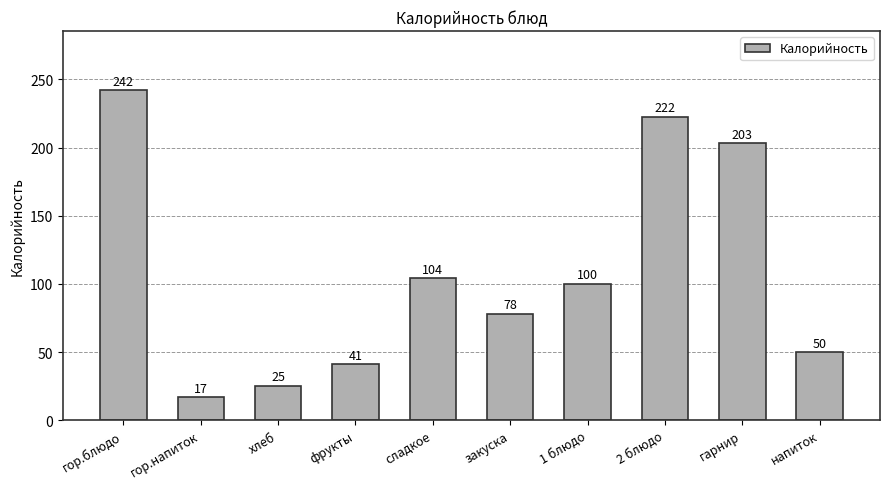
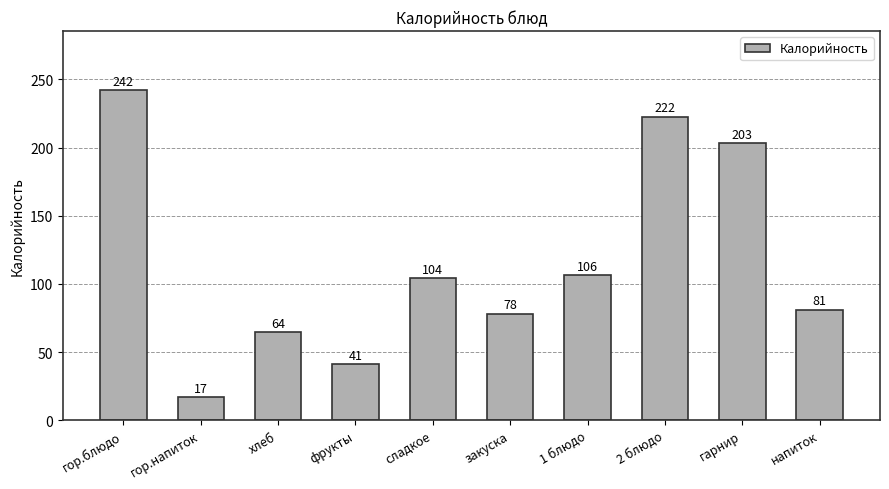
  {
    "гор.блюдо": 242,
    "гор.напиток": 17,
-   "хлеб": 25,
+   "хлеб": 64,
    "фрукты": 41,
    "сладкое": 104,
    "закуска": 78,
-   "1 блюдо": 100,
+   "1 блюдо": 106,
    "2 блюдо": 222,
    "гарнир": 203,
-   "напиток": 50
+   "напиток": 81
  }
